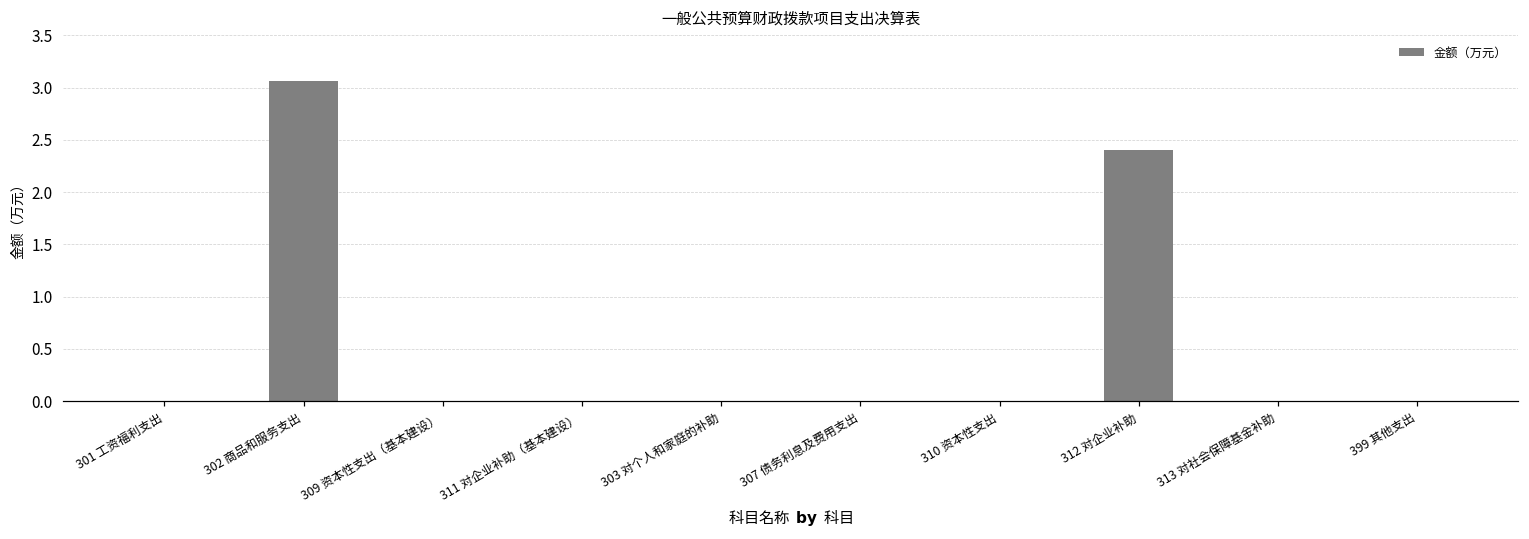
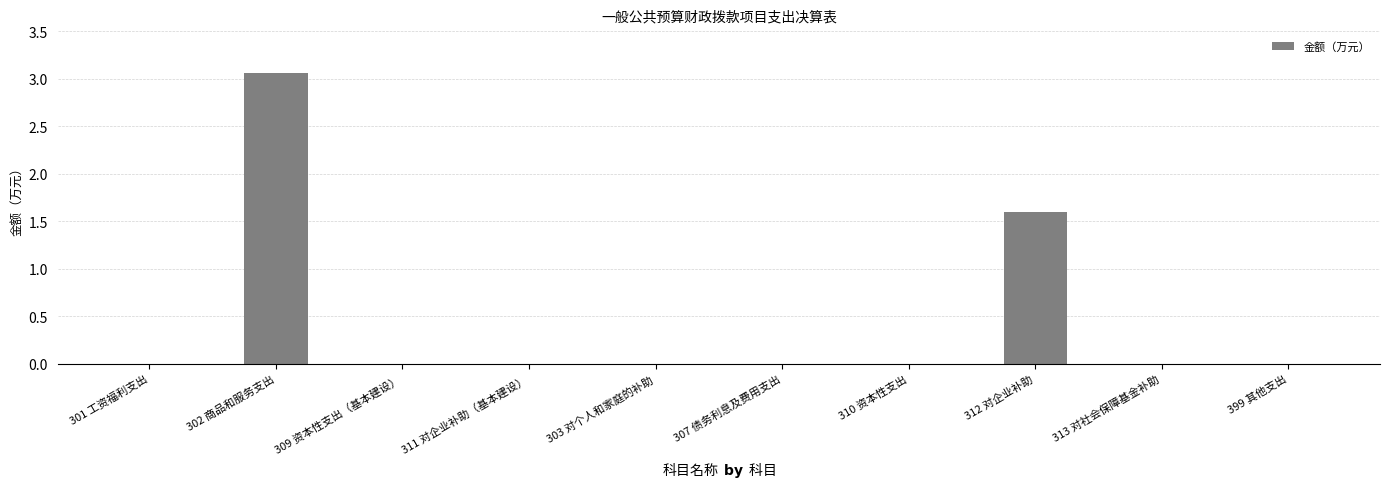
  {
    "301 工资福利支出": 0.0,
    "302 商品和服务支出": 3.1,
    "309 资本性支出（基本建设）": 0.0,
    "311 对企业补助（基本建设）": 0.0,
    "303 对个人和家庭的补助": 0.0,
    "307 债务利息及费用支出": 0.0,
    "310 资本性支出": 0.0,
-   "312 对企业补助": 2.4,
+   "312 对企业补助": 1.6,
    "313 对社会保障基金补助": 0.0,
    "399 其他支出": 0.0
  }
